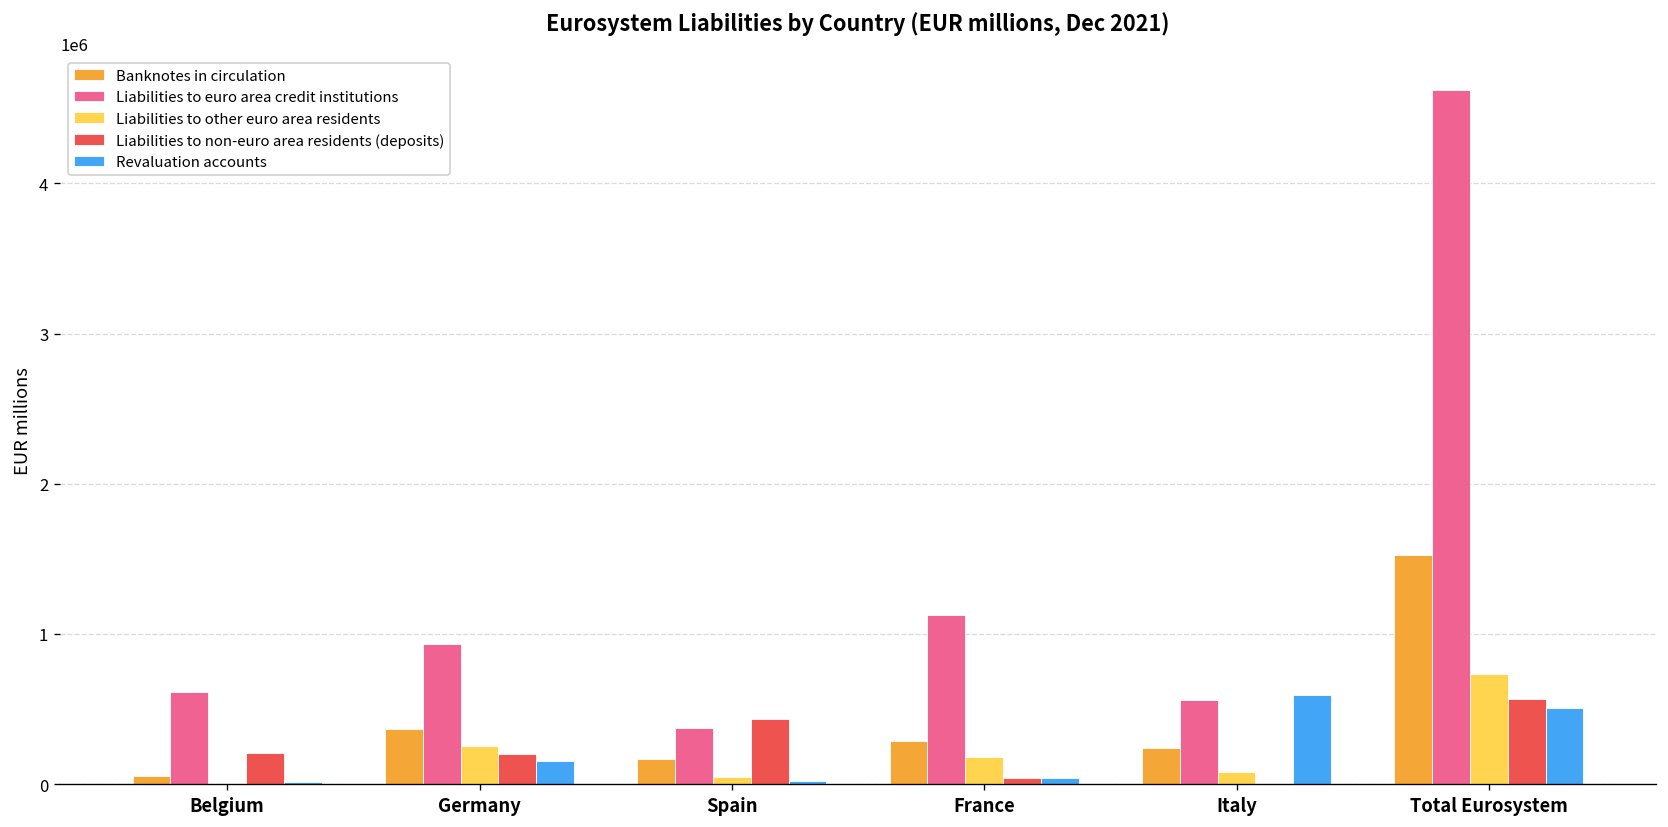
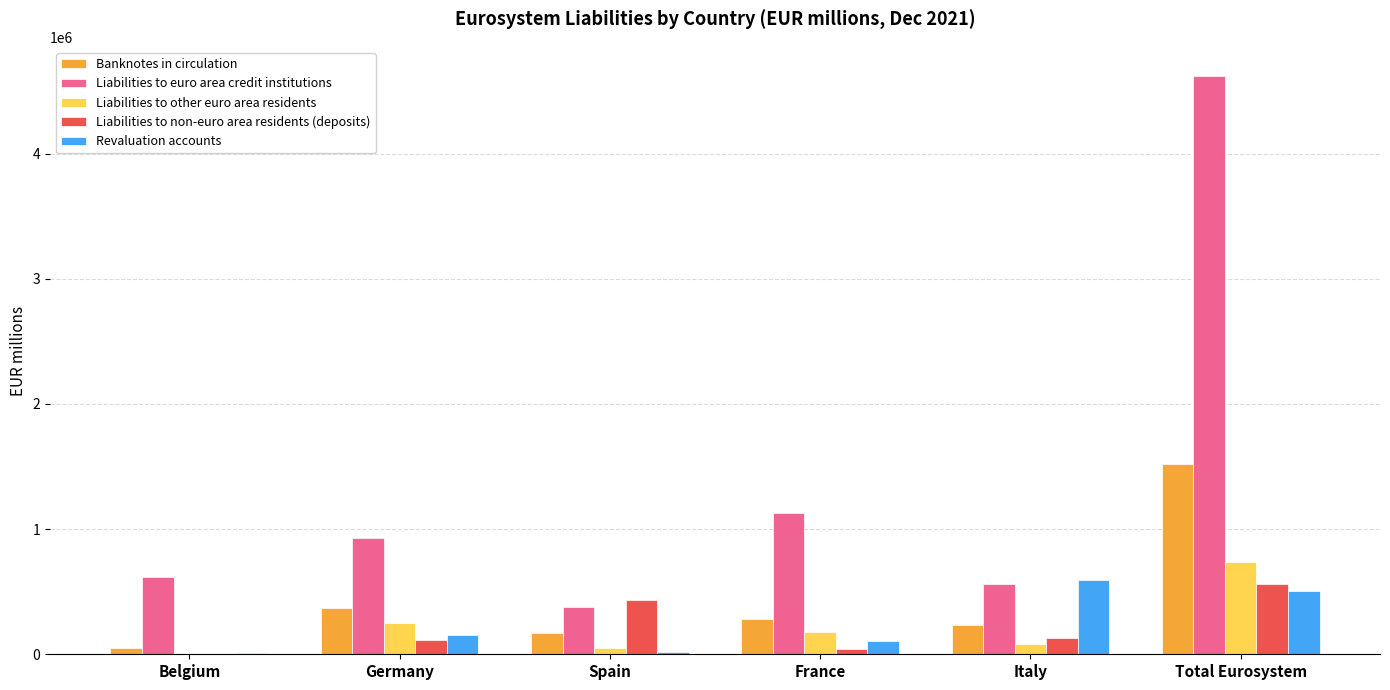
  {
    "Liabilities to euro area credit institutions": {
      "Belgium": 620000,
      "Germany": 930000,
      "Spain": 370000,
      "France": 1130000,
      "Italy": 560000,
      "Total Eurosystem": 4620000
    },
    "Liabilities to non-euro area residents (deposits)": {
-     "Belgium": 210000,
-     "Germany": 200000,
+     "Belgium": 0,
+     "Germany": 110000,
      "Spain": 430000,
      "France": 40000,
-     "Italy": 0,
+     "Italy": 130000,
      "Total Eurosystem": 570000
    },
    "Revaluation accounts": {
      "Germany": 160000,
-     "France": 40000,
+     "France": 110000,
      "Italy": 590000,
      "Total Eurosystem": 510000
    }
  }
